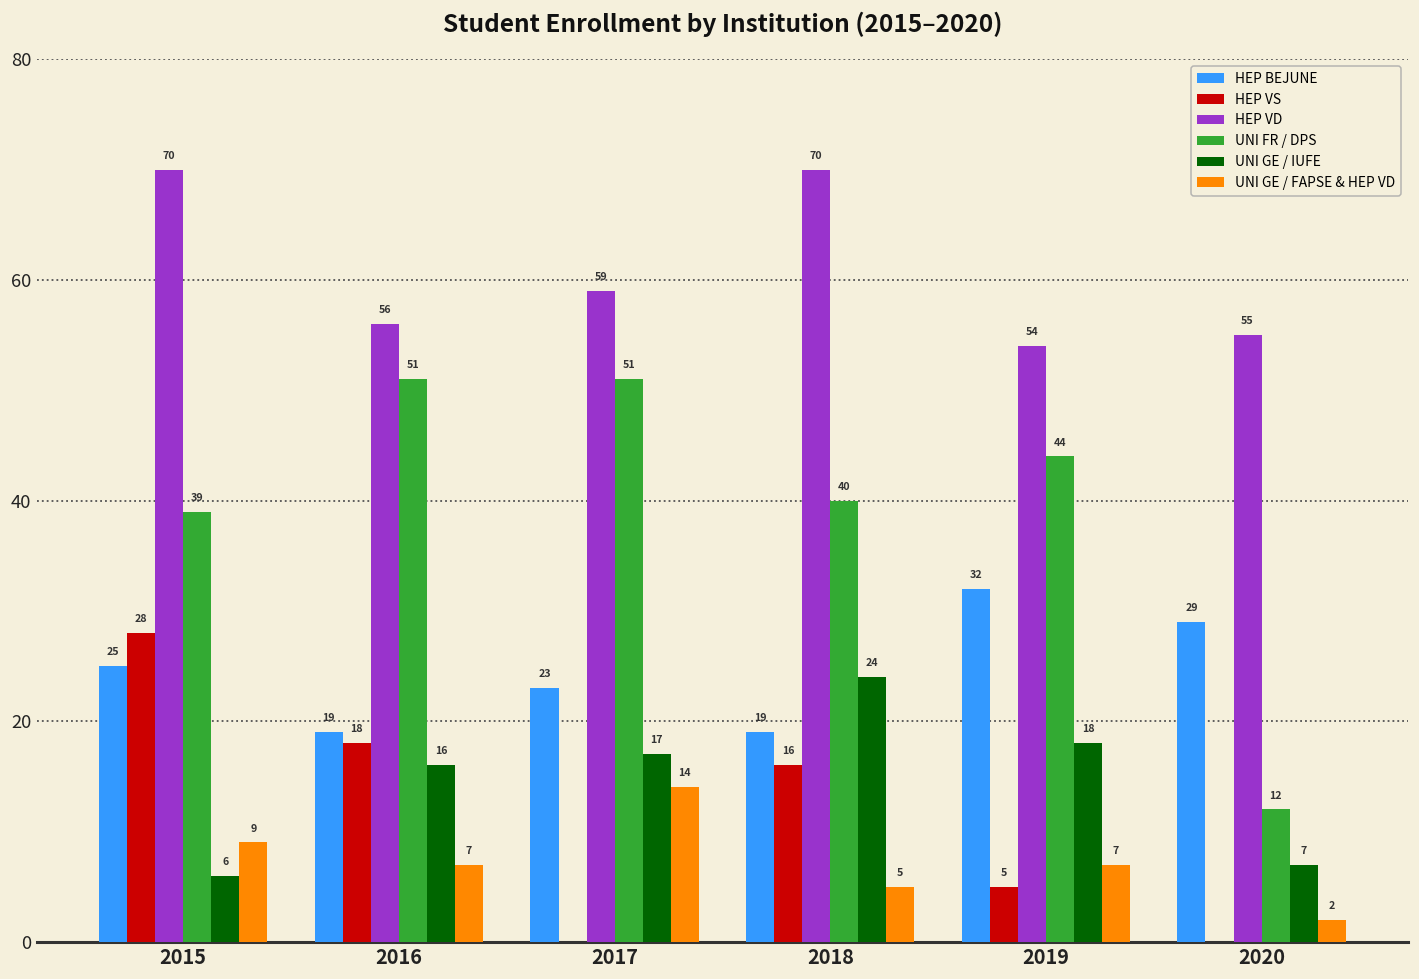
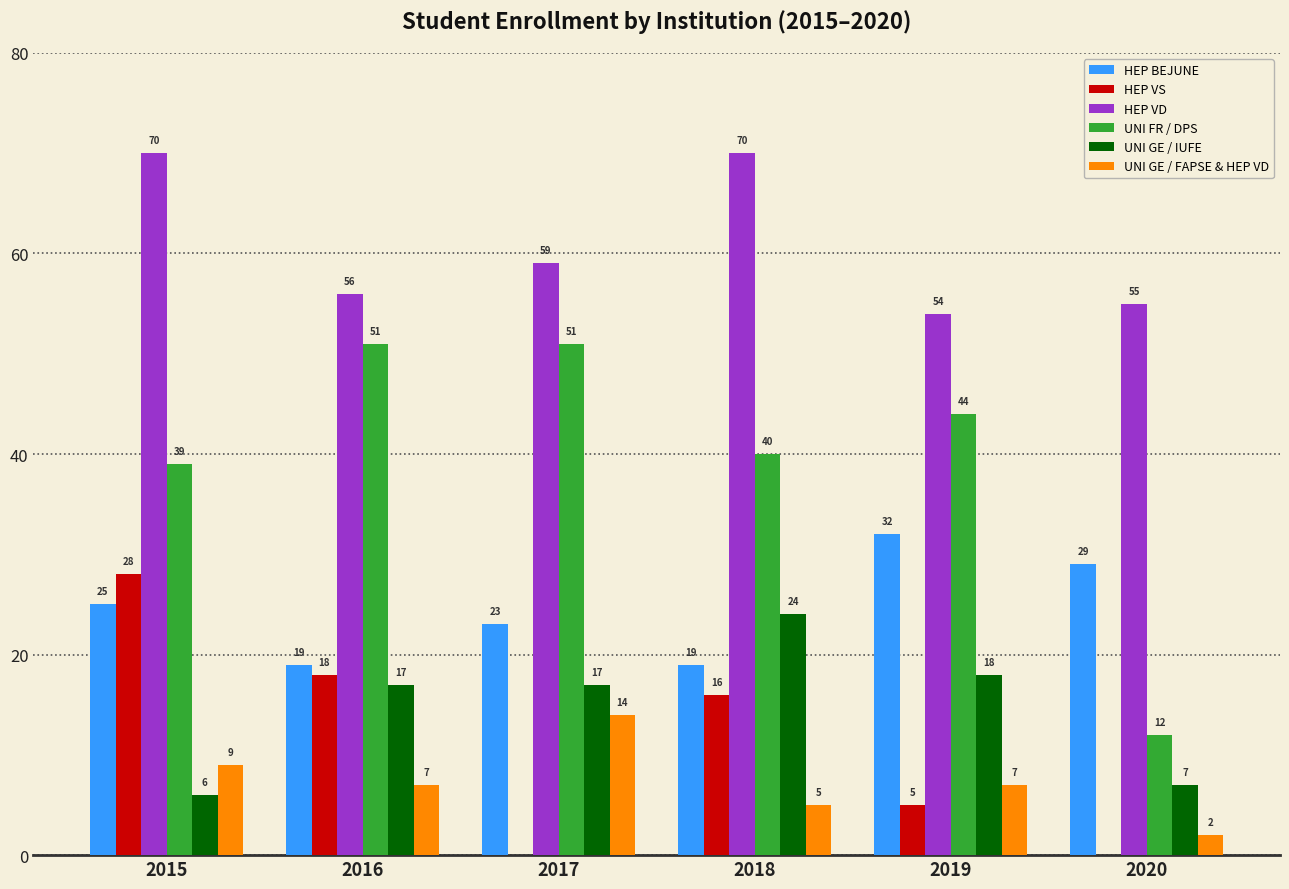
  {
    "HEP BEJUNE": {
      "2015": 25,
      "2016": 19,
      "2017": 23,
      "2018": 19,
      "2019": 32,
      "2020": 29
    },
    "HEP VS": {
      "2015": 28,
      "2016": 18,
      "2018": 16,
      "2019": 5
    },
    "HEP VD": {
      "2015": 70,
      "2016": 56,
      "2017": 59,
      "2018": 70,
      "2019": 54,
      "2020": 55
    },
    "UNI FR / DPS": {
      "2015": 39,
      "2016": 51,
      "2017": 51,
      "2018": 40,
      "2019": 44,
      "2020": 12
    },
    "UNI GE / IUFE": {
      "2015": 6,
-     "2016": 16,
+     "2016": 17,
      "2017": 17,
      "2018": 24,
      "2019": 18,
      "2020": 7
    },
    "UNI GE / FAPSE & HEP VD": {
      "2015": 9,
      "2016": 7,
      "2017": 14,
      "2018": 5,
      "2019": 7,
      "2020": 2
    }
  }
